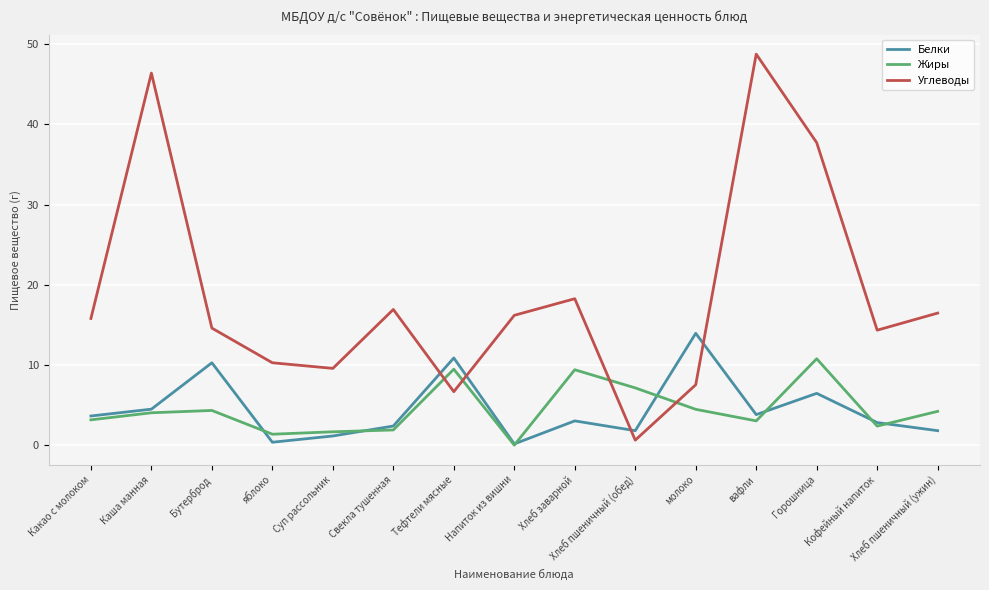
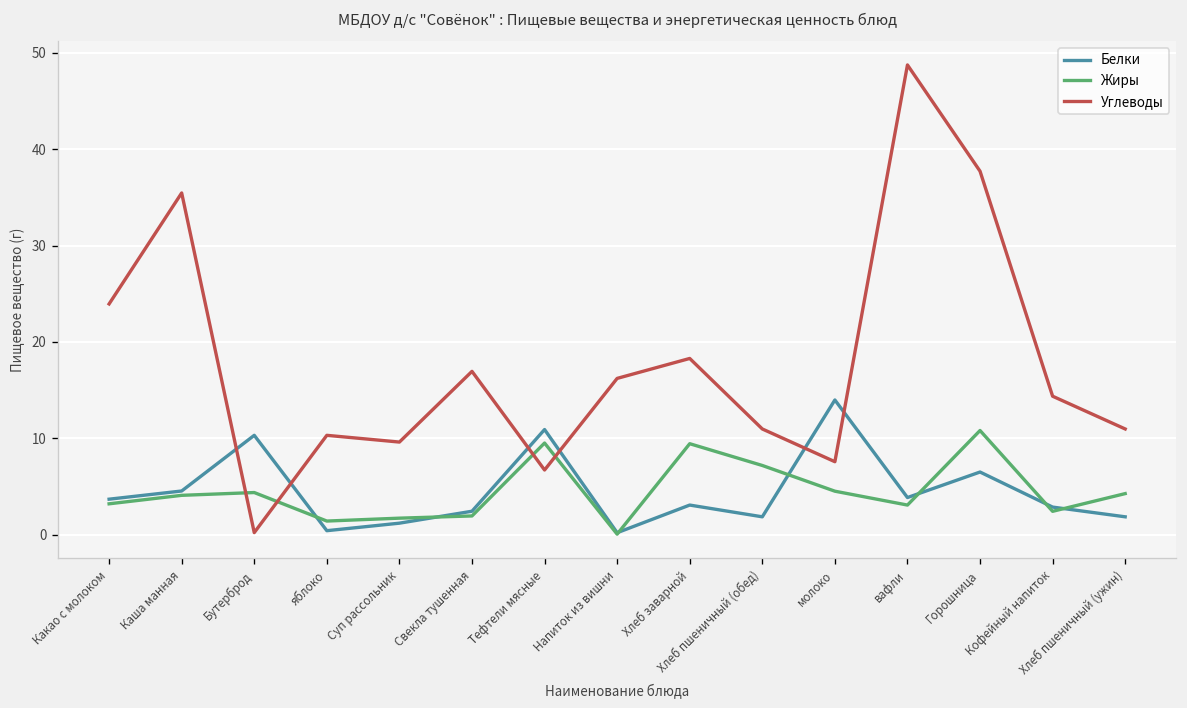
  {
    "Белки": {
      "Какао с молоком": 4,
      "Каша манная": 5,
      "Бутерброд": 10,
      "яблоко": 0,
      "Суп рассольник": 1,
      "Свекла тушенная": 2,
      "Тефтели мясные": 11,
      "Хлеб заварной": 3,
      "Хлеб пшеничный (обед)": 2,
      "молоко": 14,
      "вафли": 4,
      "Горошница": 6,
      "Кофейный напиток": 3,
      "Хлеб пшеничный (ужин)": 2
    },
    "Жиры": {
      "Какао с молоком": 3,
      "Каша манная": 4,
      "Бутерброд": 4,
      "яблоко": 1,
      "Суп рассольник": 2,
      "Свекла тушенная": 2,
      "Тефтели мясные": 10,
      "Хлеб заварной": 9,
      "Хлеб пшеничный (обед)": 7,
      "молоко": 5,
      "вафли": 3,
      "Горошница": 11,
      "Кофейный напиток": 2,
      "Хлеб пшеничный (ужин)": 4
    },
    "Углеводы": {
-     "Какао с молоком": 16,
-     "Каша манная": 46,
-     "Бутерброд": 15,
+     "Какао с молоком": 24,
+     "Каша манная": 35,
+     "Бутерброд": 0,
      "яблоко": 10,
      "Суп рассольник": 10,
      "Свекла тушенная": 17,
      "Тефтели мясные": 7,
      "Напиток из вишни": 16,
      "Хлеб заварной": 18,
-     "Хлеб пшеничный (обед)": 1,
+     "Хлеб пшеничный (обед)": 11,
      "молоко": 8,
      "вафли": 49,
      "Горошница": 38,
      "Кофейный напиток": 14,
-     "Хлеб пшеничный (ужин)": 16
+     "Хлеб пшеничный (ужин)": 11
    }
  }
